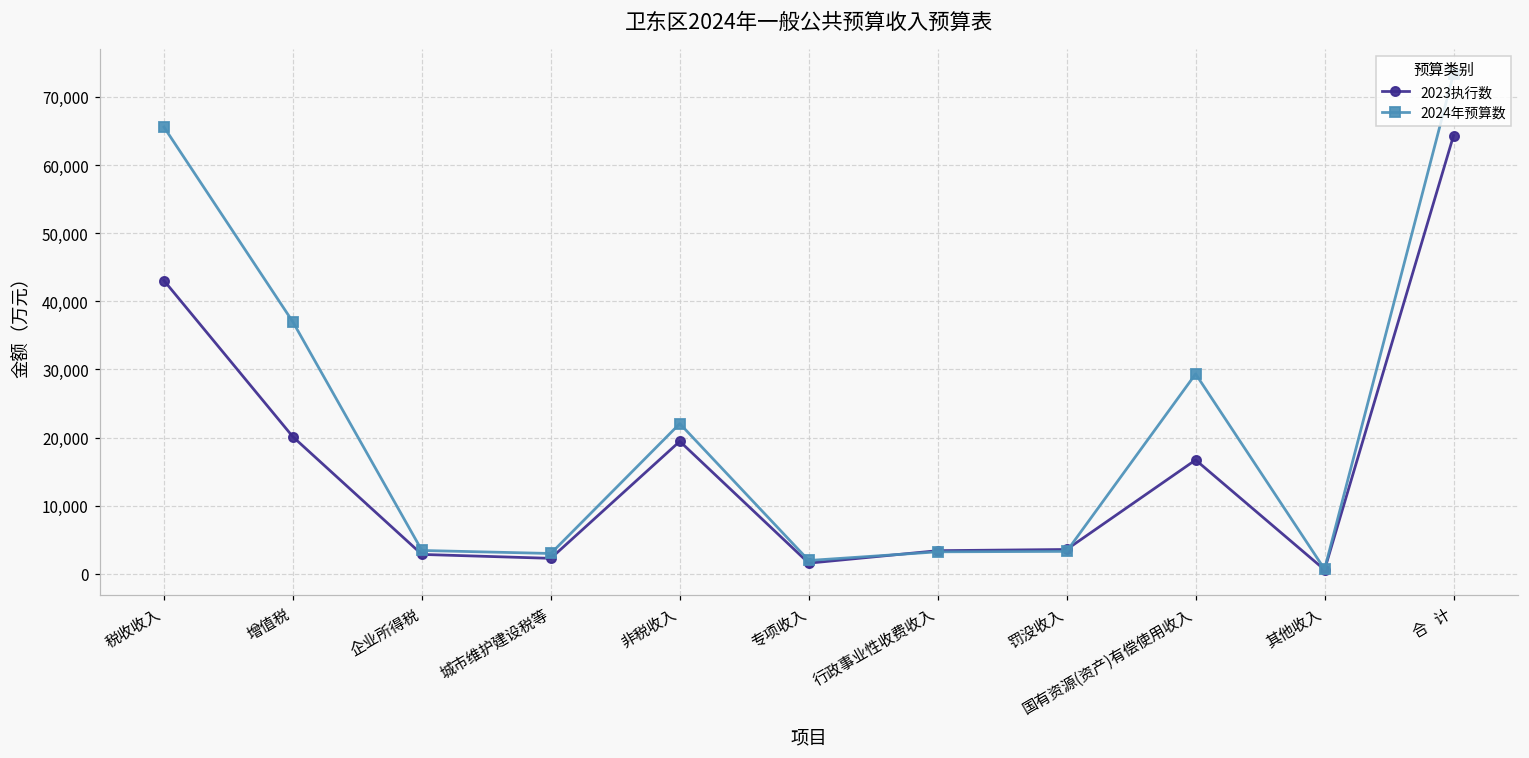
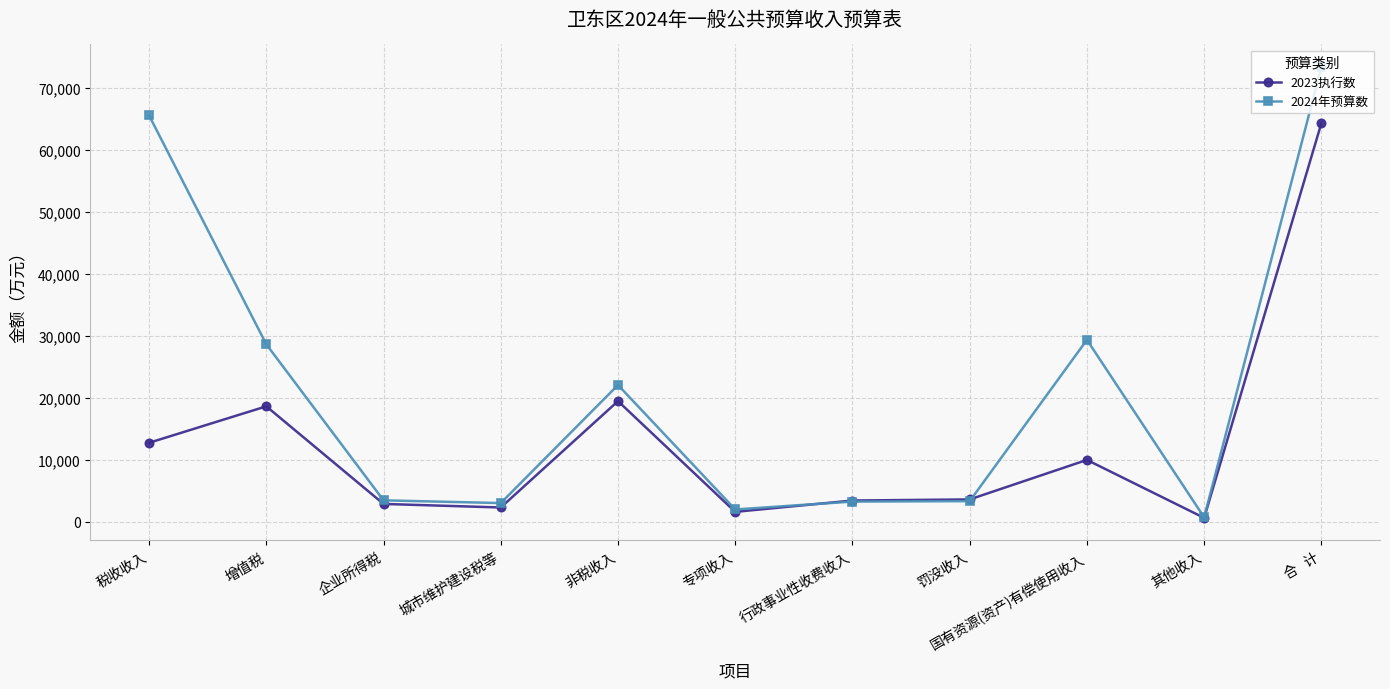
  {
    "2023执行数": {
-     "税收收入": "43,000",
-     "增值税": "20,000",
+     "税收收入": "13,000",
+     "增值税": "19,000",
      "企业所得税": "3,000",
      "城市维护建设税等": "2,000",
      "非税收入": "19,000",
-     "国有资源(资产)有偿使用收入": "17,000",
+     "国有资源(资产)有偿使用收入": "10,000",
      "合 计": "64,000"
    },
    "2024年预算数": {
      "税收收入": "66,000",
-     "增值税": "37,000",
+     "增值税": "29,000",
      "企业所得税": "3,000",
      "城市维护建设税等": "3,000",
      "非税收入": "22,000",
      "国有资源(资产)有偿使用收入": "29,000"
    }
  }
